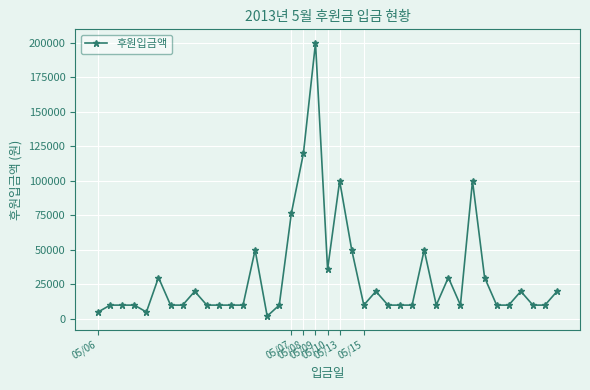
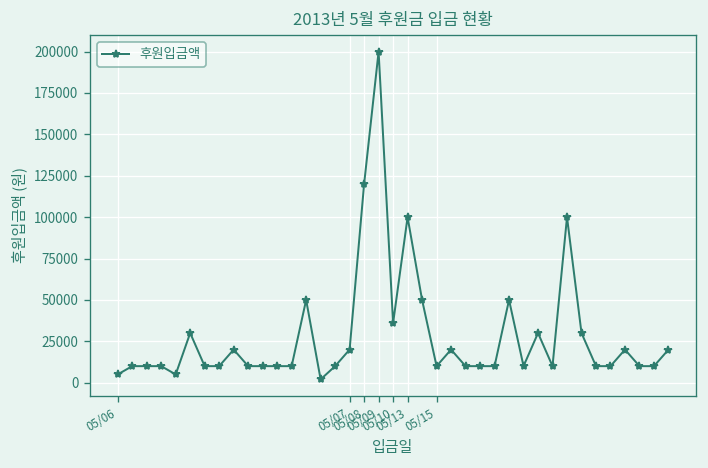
  {
-   "05/07": 76000,
+   "05/07": 20000,
    "05/08": 120000,
    "05/09": 200000,
    "05/10": 36000
  }
